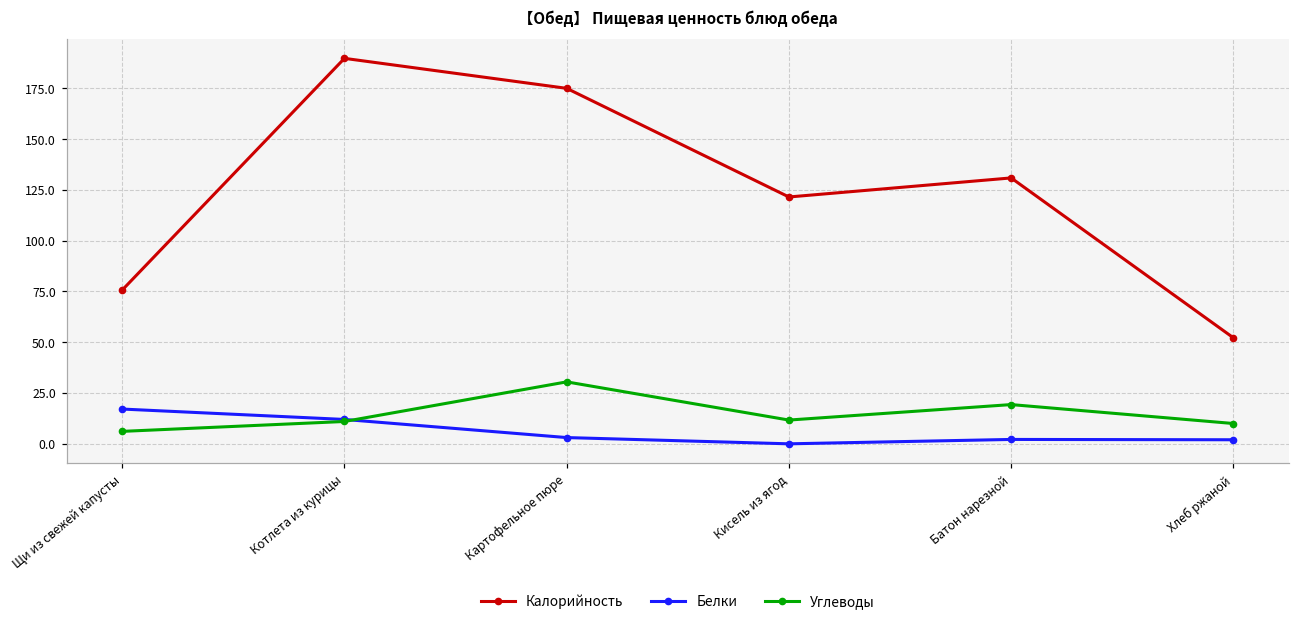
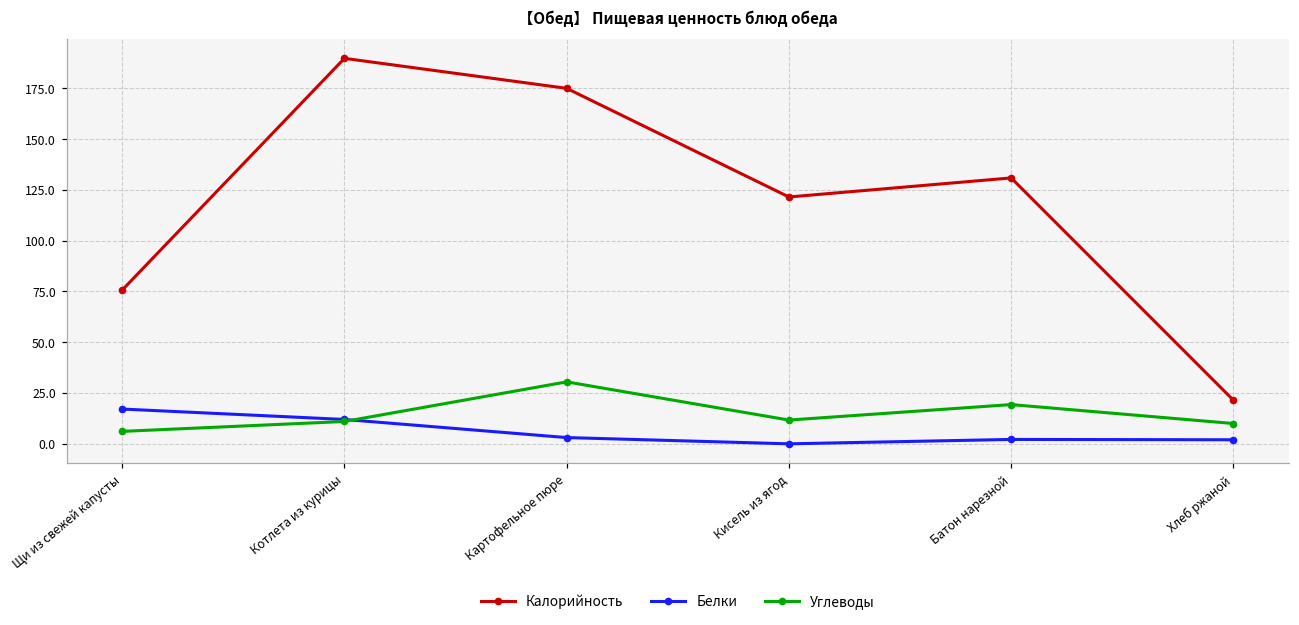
  {
    "Калорийность": {
      "Щи из свежей капусты": 76,
      "Котлета из курицы": 190,
      "Картофельное пюре": 175,
      "Кисель из ягод": 122,
      "Батон нарезной": 131,
-     "Хлеб ржаной": 52
+     "Хлеб ржаной": 22
    },
    "Белки": {
      "Щи из свежей капусты": 17,
      "Картофельное пюре": 3,
      "Кисель из ягод": 0,
      "Батон нарезной": 2,
      "Хлеб ржаной": 2
    },
    "Углеводы": {
      "Щи из свежей капусты": 6,
      "Картофельное пюре": 31,
      "Кисель из ягод": 12,
      "Батон нарезной": 19,
      "Хлеб ржаной": 10
    }
  }
